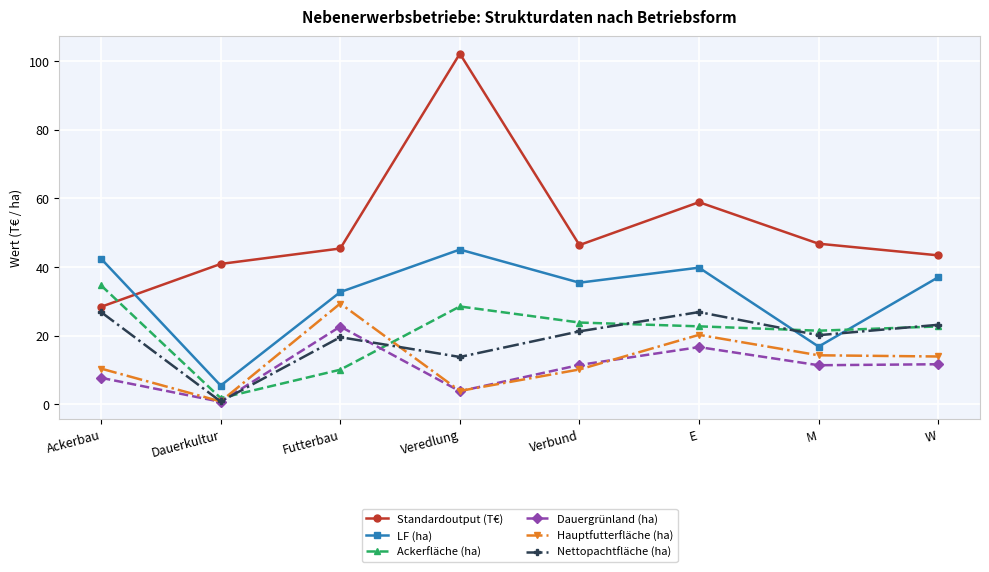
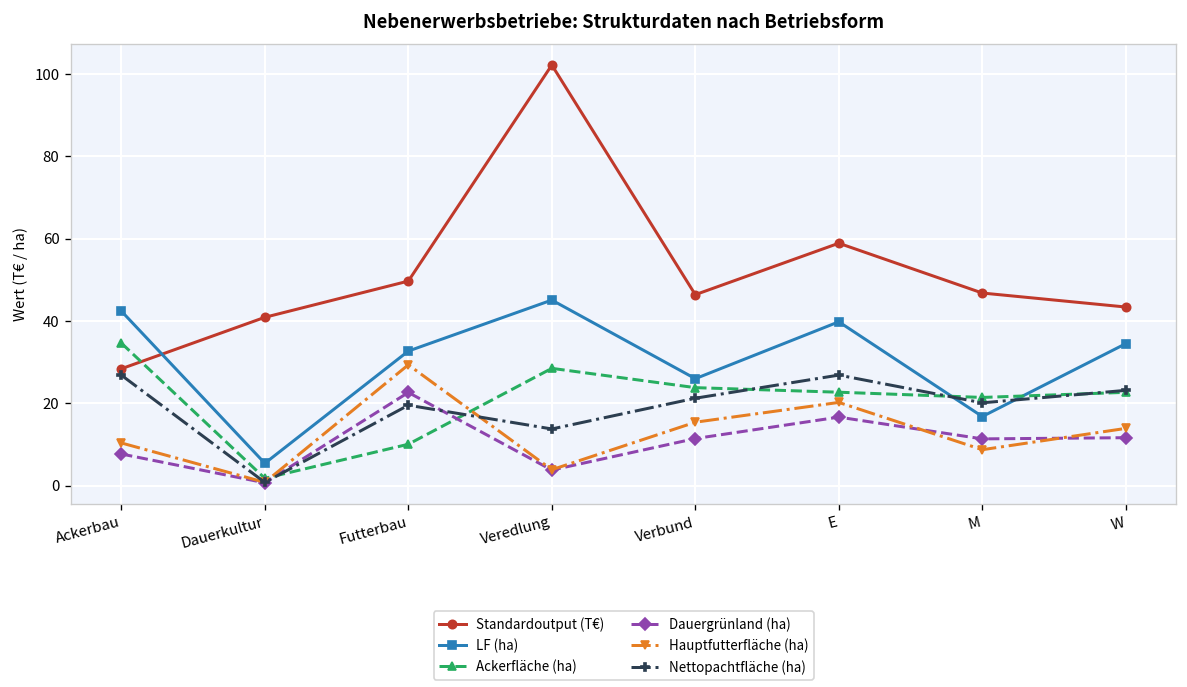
  {
    "Standardoutput (T€)": {
      "Ackerbau": 28,
      "Dauerkultur": 41,
-     "Futterbau": 45,
+     "Futterbau": 50,
      "Veredlung": 102,
      "Verbund": 46,
      "E": 59,
      "M": 47,
      "W": 43
    },
    "LF (ha)": {
      "Ackerbau": 42,
      "Dauerkultur": 5,
      "Futterbau": 33,
      "Veredlung": 45,
-     "Verbund": 35,
+     "Verbund": 26,
      "E": 40,
      "M": 17,
-     "W": 37
+     "W": 35
    },
    "Ackerfläche (ha)": {
      "Ackerbau": 35,
      "Dauerkultur": 2,
      "Futterbau": 10,
      "Veredlung": 29,
      "Verbund": 24,
      "E": 23,
      "M": 21
    },
    "Dauergrünland (ha)": {
      "Ackerbau": 8,
      "Futterbau": 23,
      "Verbund": 11,
      "E": 17,
      "M": 11,
      "W": 12
    },
    "Hauptfutterfläche (ha)": {
      "Ackerbau": 10,
      "Futterbau": 29,
-     "Verbund": 10,
+     "Verbund": 15,
      "E": 20,
-     "M": 14,
+     "M": 9,
      "W": 14
    },
    "Nettopachtfläche (ha)": {
      "Ackerbau": 27,
      "Futterbau": 20,
      "Veredlung": 14,
      "Verbund": 21,
      "E": 27,
      "M": 20
    }
  }
